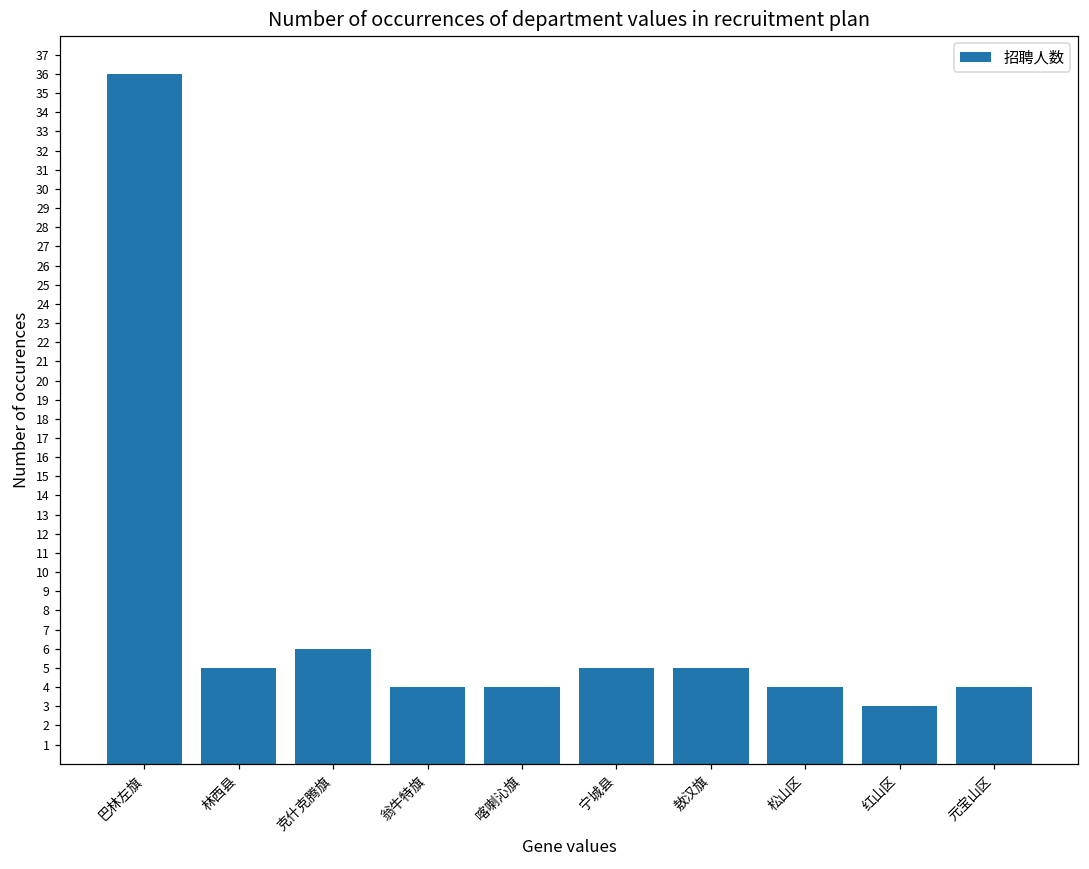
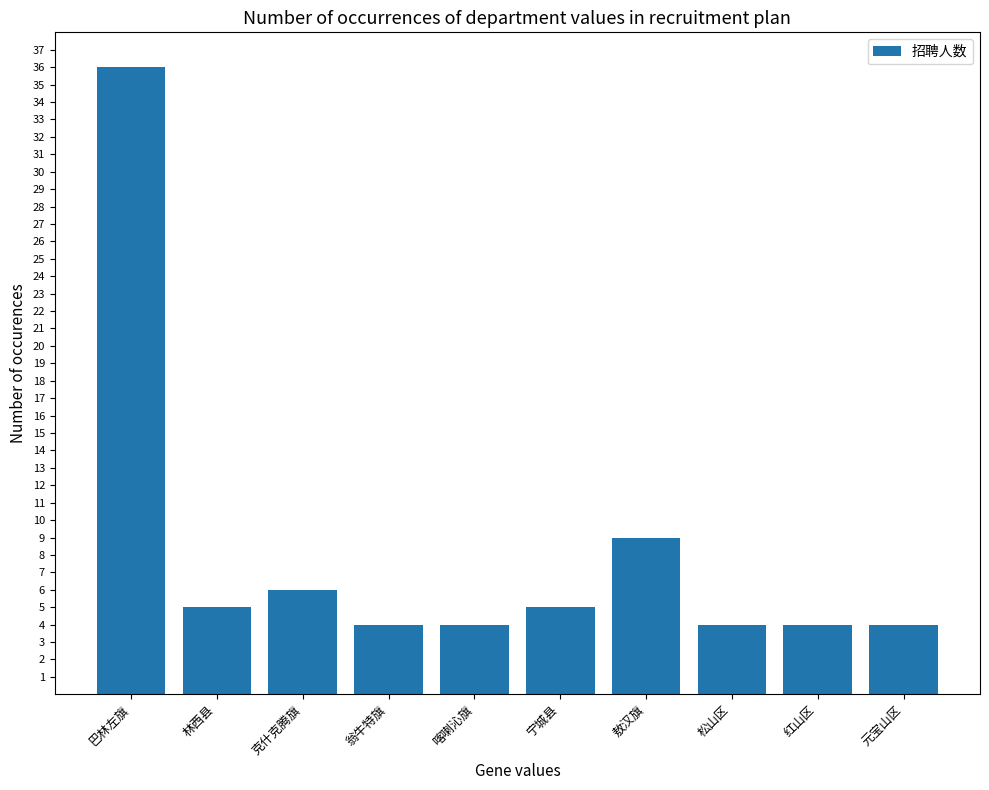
  {
    "巴林左旗": 36,
    "林西县": 5,
    "克什克腾旗": 6,
    "翁牛特旗": 4,
    "喀喇沁旗": 4,
    "宁城县": 5,
-   "敖汉旗": 5,
+   "敖汉旗": 9,
    "松山区": 4,
-   "红山区": 3,
+   "红山区": 4,
    "元宝山区": 4
  }
